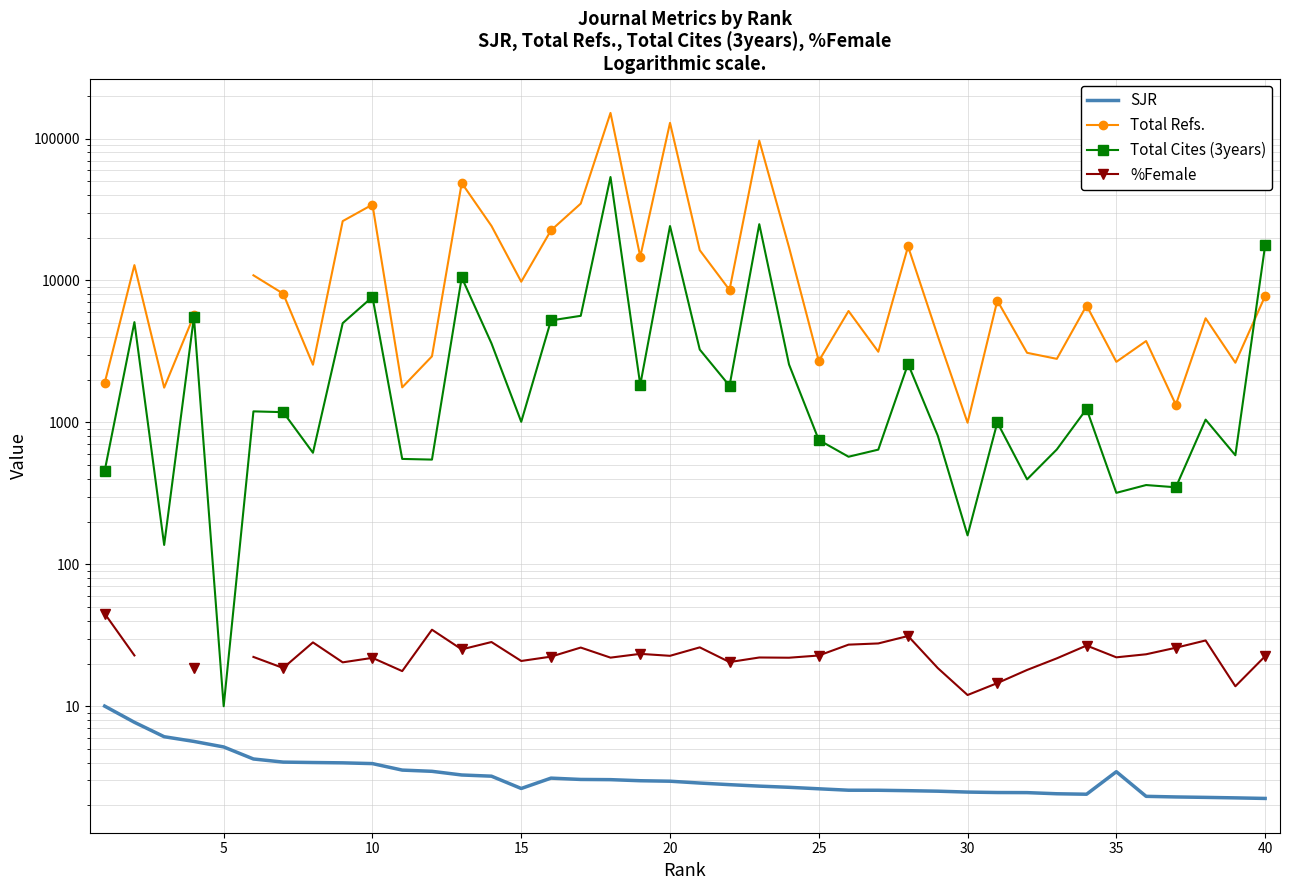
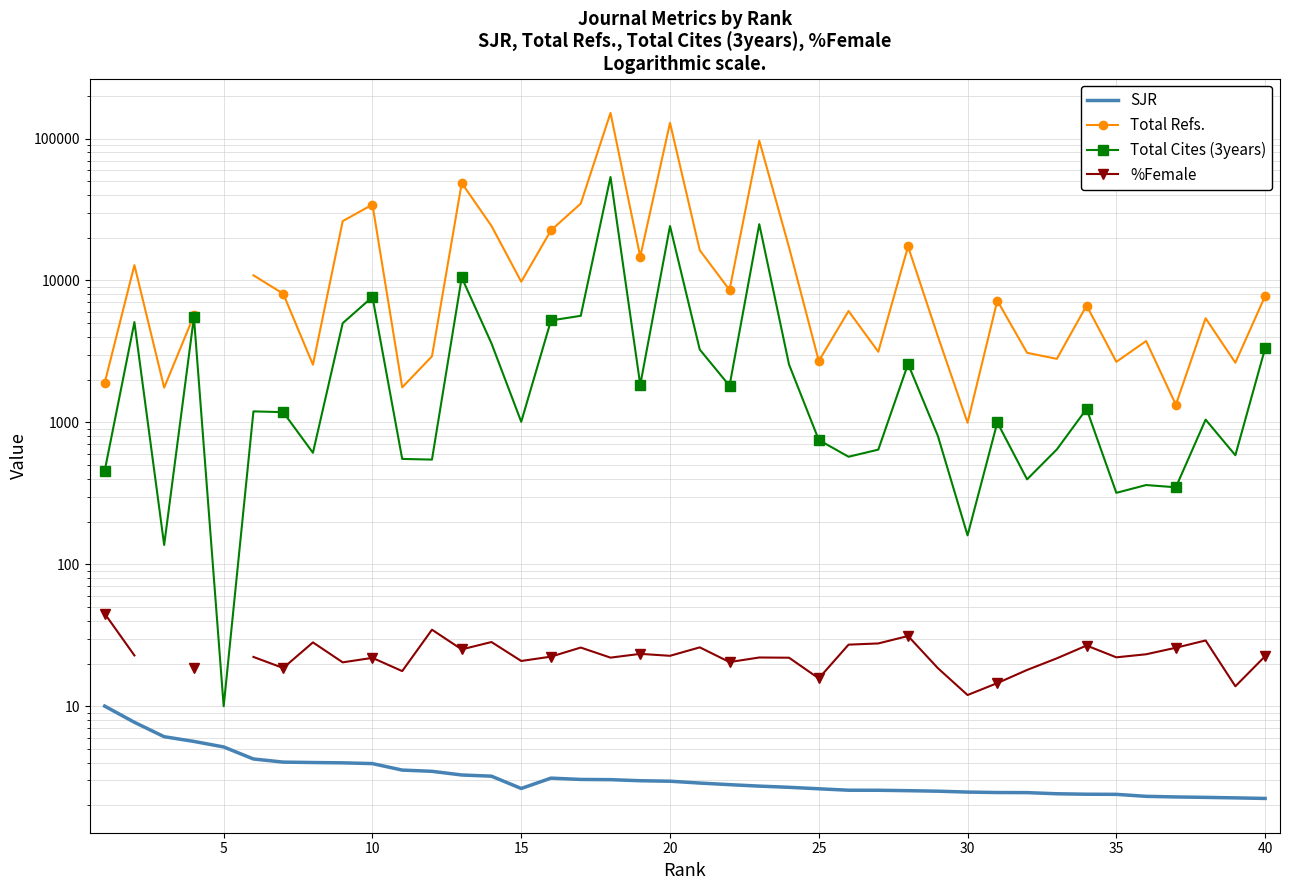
  {
    "SJR": {
      "5": 5.2,
      "10": 3.9,
      "15": 2.6,
      "20": 3.0,
      "25": 2.6,
      "30": 2.5,
-     "35": 3.5,
+     "35": 2.4,
      "40": 2.2
    },
    "Total Refs.": {
      "10": 34000,
      "15": 10000,
      "20": 130000,
      "25": 2700,
      "30": 1000,
      "35": 2700,
      "40": 8000
    },
    "Total Cites (3years)": {
      "5": 10,
      "10": 8000,
      "15": 1000,
      "20": 24000,
      "25": 800,
      "30": 160,
      "35": 320,
-     "40": 18000
+     "40": 3300
    },
    "%Female": {
      "10": 22,
      "15": 21,
      "20": 23,
-     "25": 23,
+     "25": 16,
      "30": 12,
      "35": 22,
      "40": 23
    }
  }
